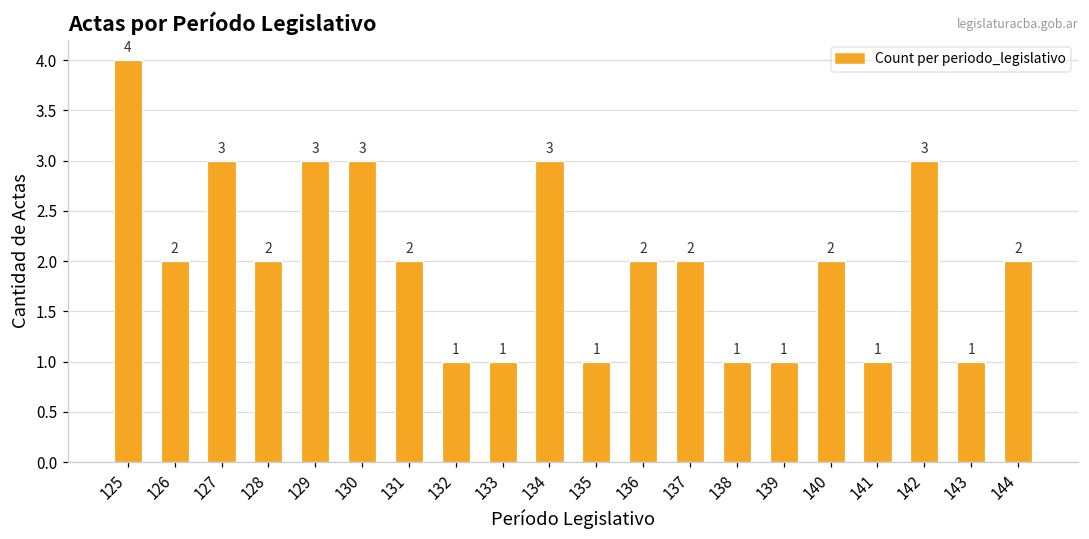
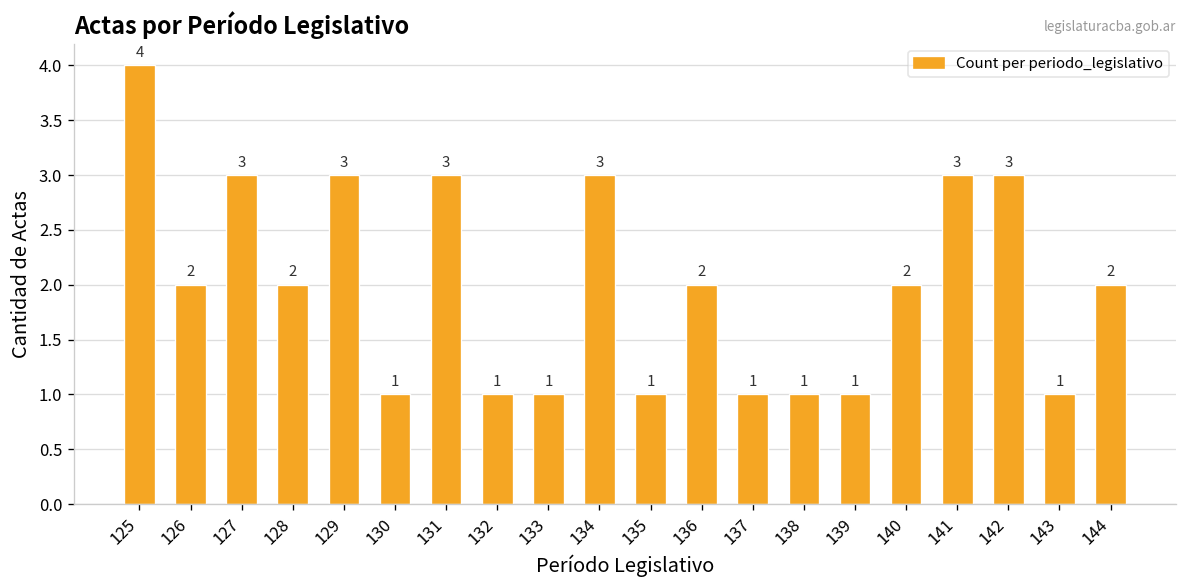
  {
    "125": 4,
    "126": 2,
    "127": 3,
    "128": 2,
    "129": 3,
-   "130": 3,
-   "131": 2,
+   "130": 1,
+   "131": 3,
    "132": 1,
    "133": 1,
    "134": 3,
    "135": 1,
    "136": 2,
-   "137": 2,
+   "137": 1,
    "138": 1,
    "139": 1,
    "140": 2,
-   "141": 1,
+   "141": 3,
    "142": 3,
    "143": 1,
    "144": 2
  }
